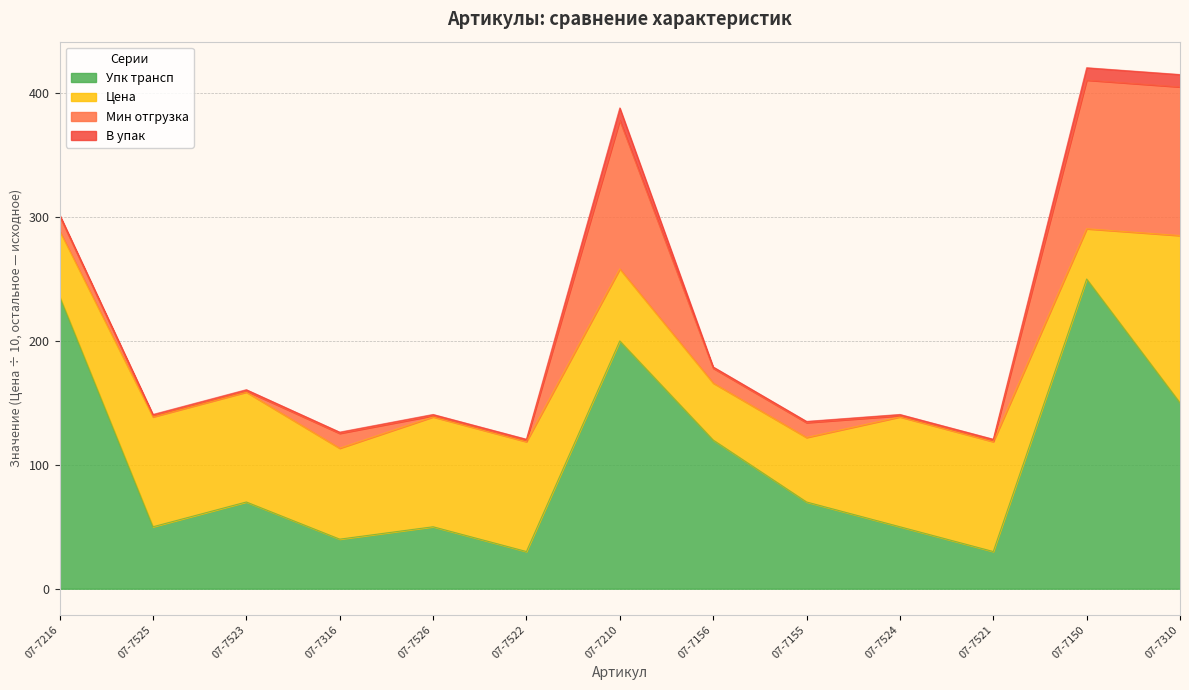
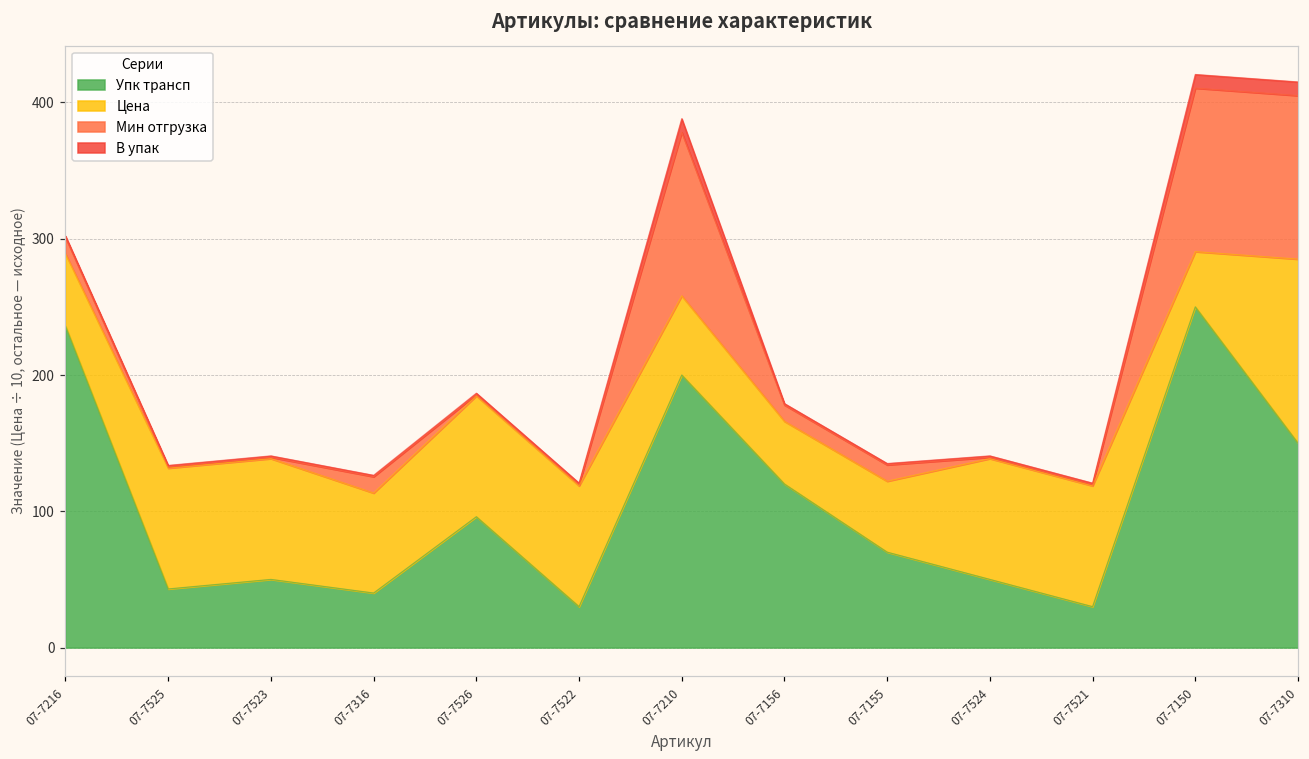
  {
    "Упк трансп": {
      "07-7216": 236,
-     "07-7525": 50,
-     "07-7523": 70,
+     "07-7525": 43,
+     "07-7523": 50,
      "07-7316": 40,
-     "07-7526": 50,
+     "07-7526": 96,
      "07-7522": 30,
      "07-7210": 200,
      "07-7156": 120,
      "07-7155": 70,
      "07-7524": 50,
      "07-7521": 30,
      "07-7150": 250,
      "07-7310": 150
    },
    "Цена": {
      "07-7216": 53,
      "07-7316": 73,
      "07-7210": 58,
      "07-7156": 46,
      "07-7155": 52,
      "07-7150": 41,
      "07-7310": 135
    }
  }
